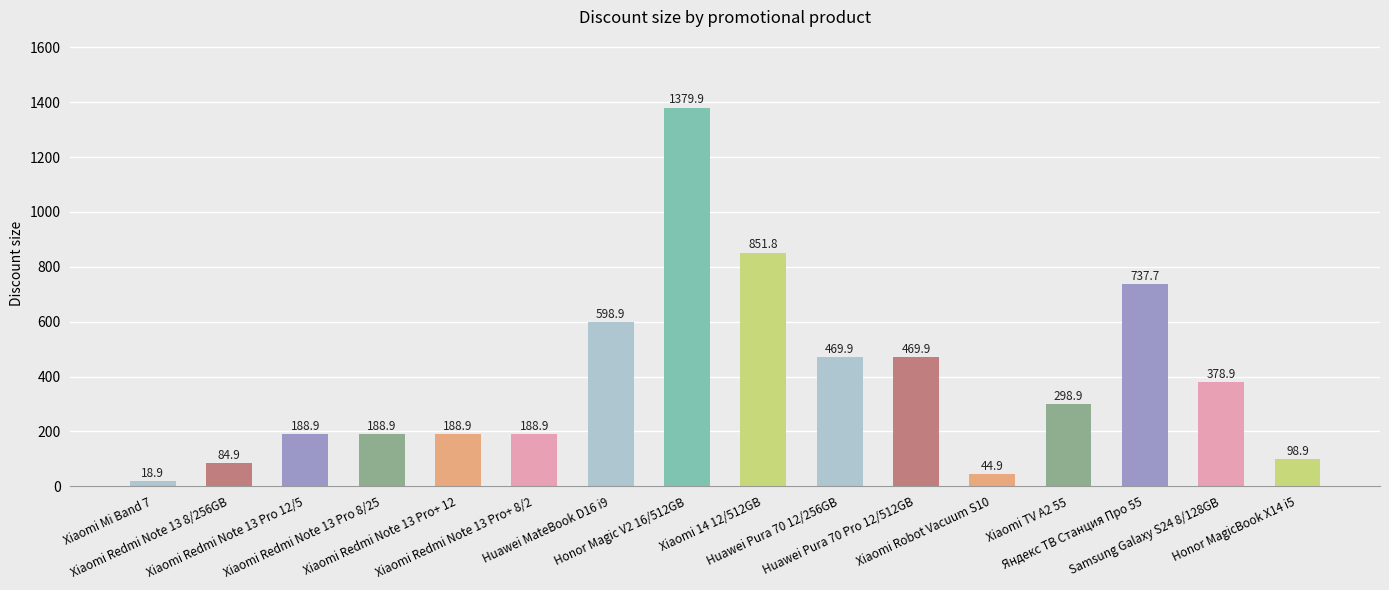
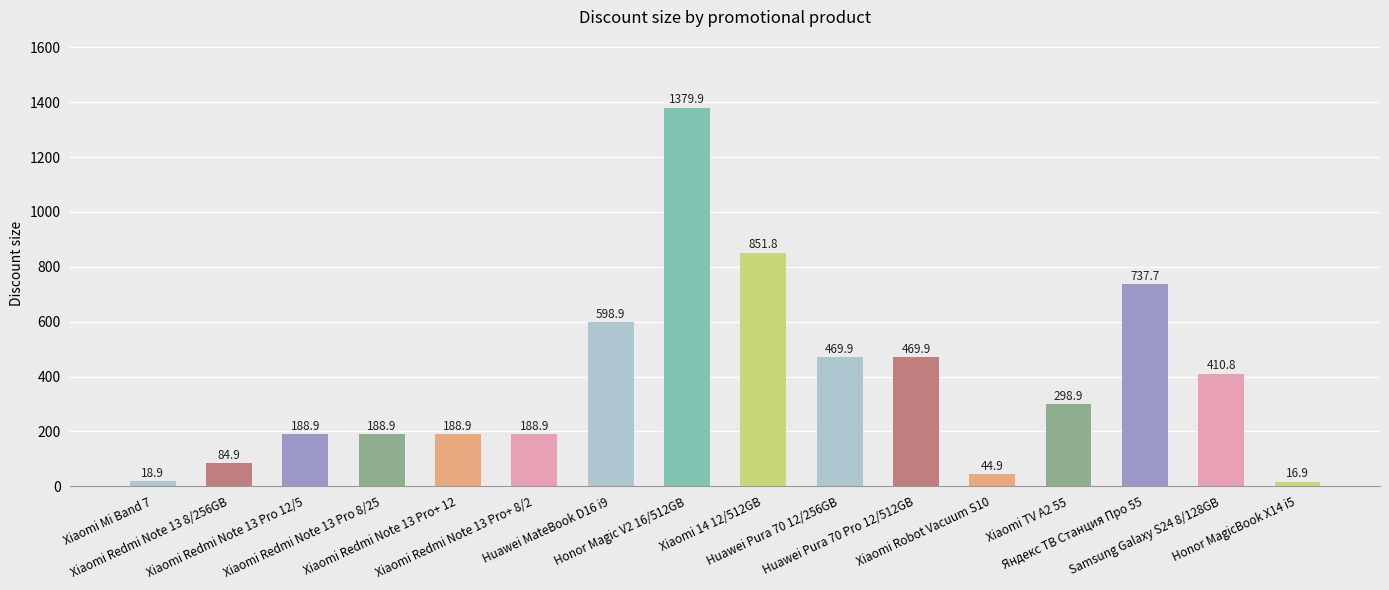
  {
    "Xiaomi Mi Band 7": 18.9,
    "Xiaomi Redmi Note 13 8/256GB": 84.9,
    "Xiaomi Redmi Note 13 Pro 12/5": 188.9,
    "Xiaomi Redmi Note 13 Pro 8/25": 188.9,
    "Xiaomi Redmi Note 13 Pro+ 12": 188.9,
    "Xiaomi Redmi Note 13 Pro+ 8/2": 188.9,
    "Huawei MateBook D16 i9": 598.9,
    "Honor Magic V2 16/512GB": 1379.9,
    "Xiaomi 14 12/512GB": 851.8,
    "Huawei Pura 70 12/256GB": 469.9,
    "Huawei Pura 70 Pro 12/512GB": 469.9,
    "Xiaomi Robot Vacuum S10": 44.9,
    "Xiaomi TV A2 55": 298.9,
    "Яндекс ТВ Станция Про 55": 737.7,
-   "Samsung Galaxy S24 8/128GB": 378.9,
-   "Honor MagicBook X14 i5": 98.9
+   "Samsung Galaxy S24 8/128GB": 410.8,
+   "Honor MagicBook X14 i5": 16.9
  }
